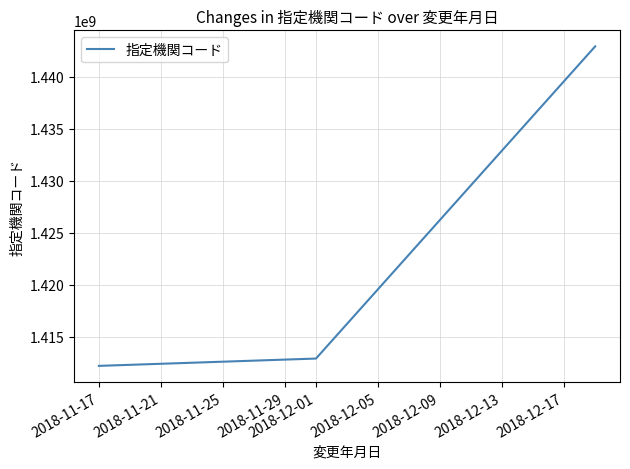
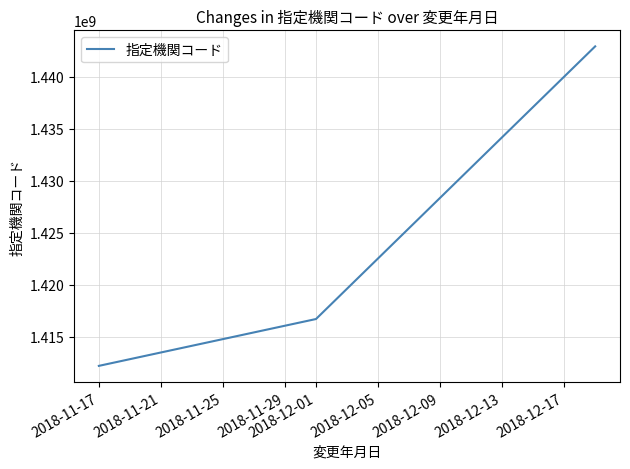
  {
    "2018-11-17": 1412200000,
-   "2018-12-01": 1412900000
+   "2018-12-01": 1416700000
  }
